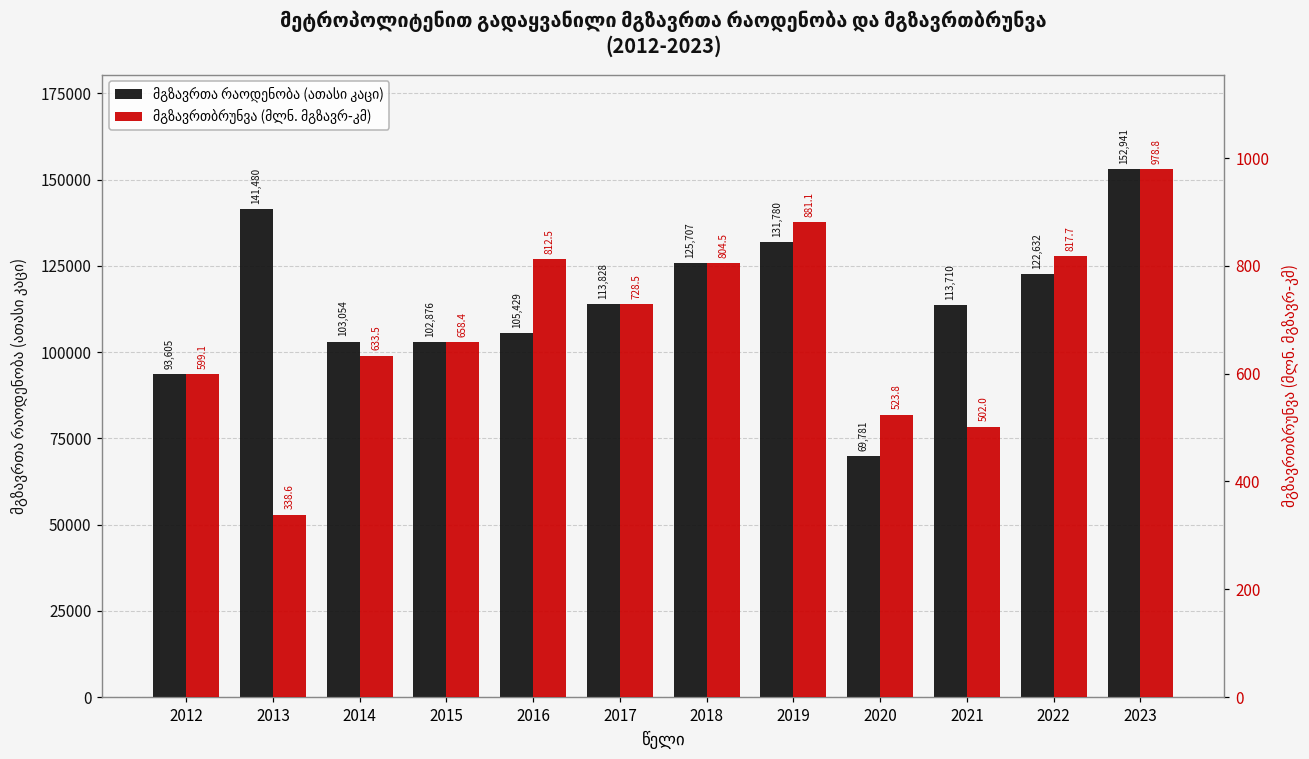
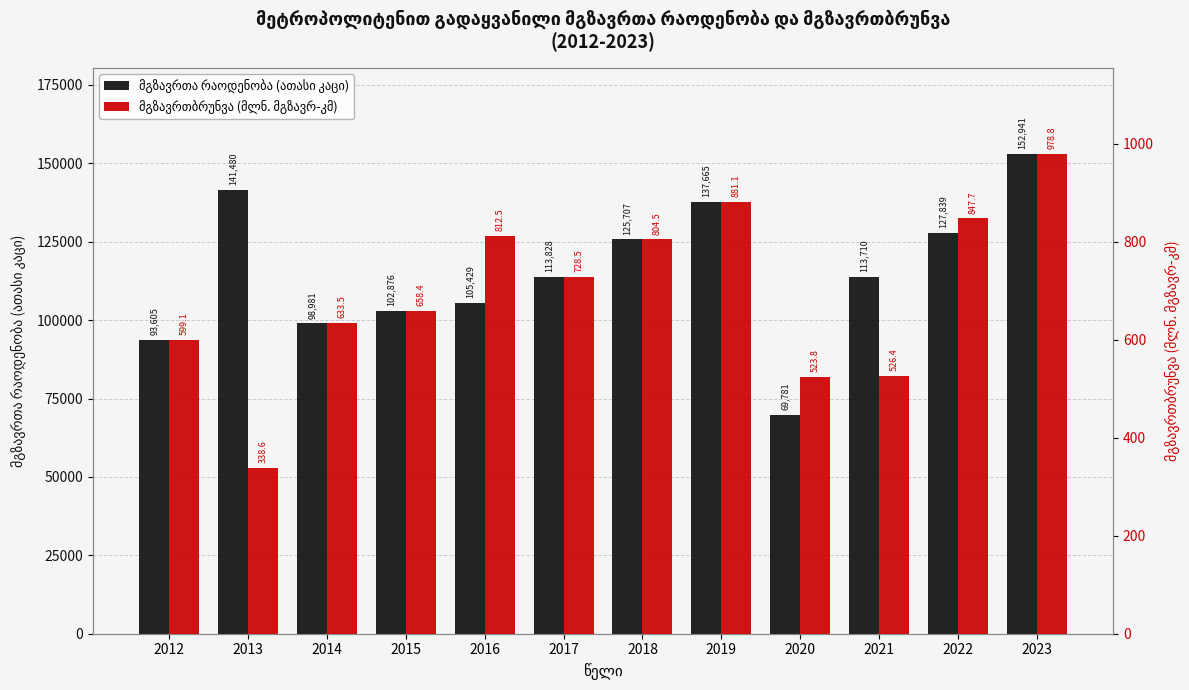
  {
    "მგზავრთა რაოდენობა (ათასი კაცი)": {
      "2012": "93,605",
      "2013": "141,480",
-     "2014": "103,054",
+     "2014": "98,981",
      "2015": "102,876",
      "2016": "105,429",
      "2017": "113,828",
      "2018": "125,707",
-     "2019": "131,780",
+     "2019": "137,665",
      "2020": "69,781",
      "2021": "113,710",
-     "2022": "122,632",
+     "2022": "127,839",
      "2023": "152,941"
    },
    "მგზავრთბრუნვა (მლნ. მგზავრ-კმ)": {
      "2012": "599.1",
      "2013": "338.6",
      "2014": "633.5",
      "2015": "658.4",
      "2016": "812.5",
      "2017": "728.5",
      "2018": "804.5",
      "2019": "881.1",
      "2020": "523.8",
-     "2021": "502.0",
-     "2022": "817.7",
+     "2021": "526.4",
+     "2022": "847.7",
      "2023": "978.8"
    }
  }
